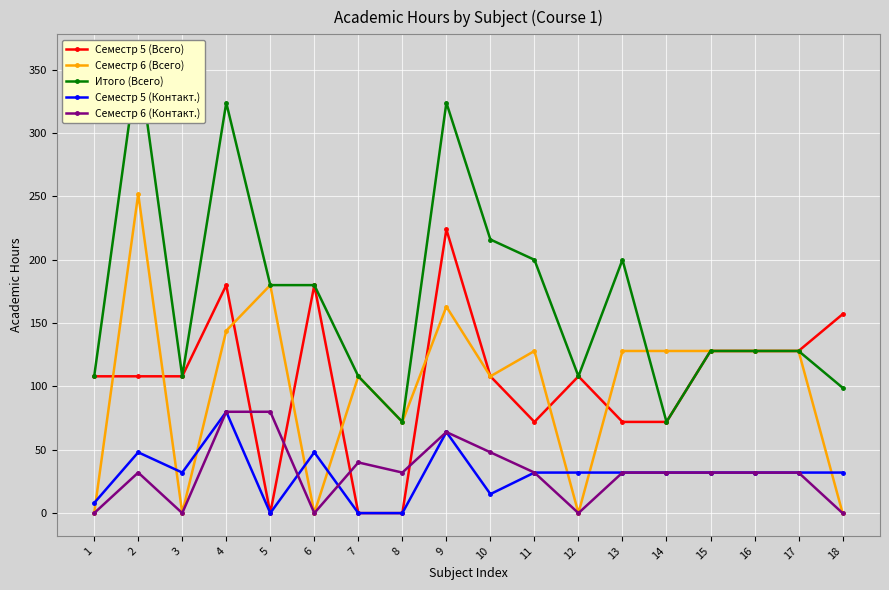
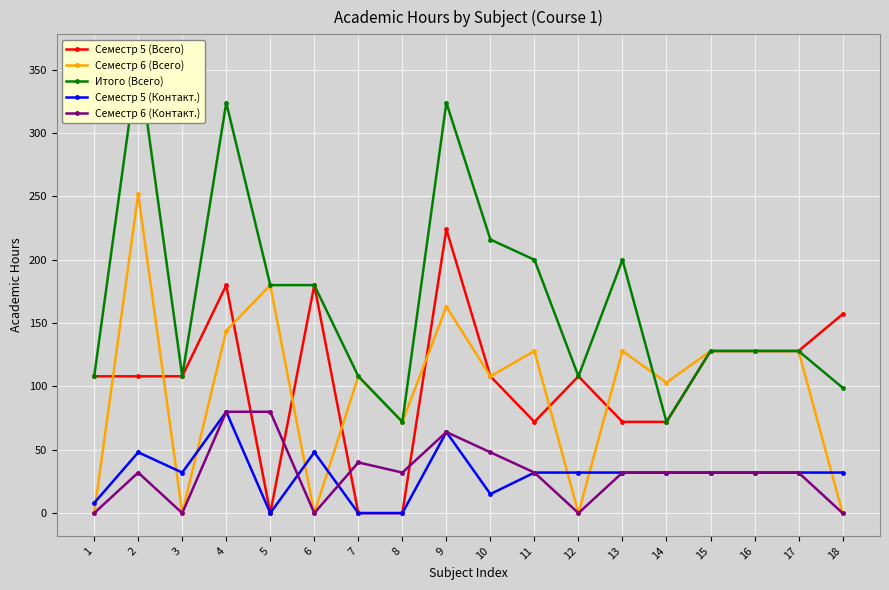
  {
    "Семестр 5 (Всего)": {
      "2": 108,
      "4": 180,
      "9": 224,
      "11": 72,
      "13": 72,
      "18": 157
    },
    "Семестр 6 (Всего)": {
      "2": 252,
      "4": 144,
      "9": 163,
      "11": 128,
      "13": 128,
-     "14": 128
+     "14": 103
    },
    "Итого (Всего)": {
      "4": 324,
      "9": 324,
      "10": 216,
      "11": 200,
      "13": 200,
      "18": 99
    },
    "Семестр 5 (Контакт.)": {
      "1": 8,
      "2": 48,
      "3": 32,
      "6": 48,
      "10": 15,
      "12": 32,
      "18": 32
    },
    "Семестр 6 (Контакт.)": {
      "2": 32,
      "5": 80,
      "7": 40,
      "8": 32,
      "10": 48
    }
  }
